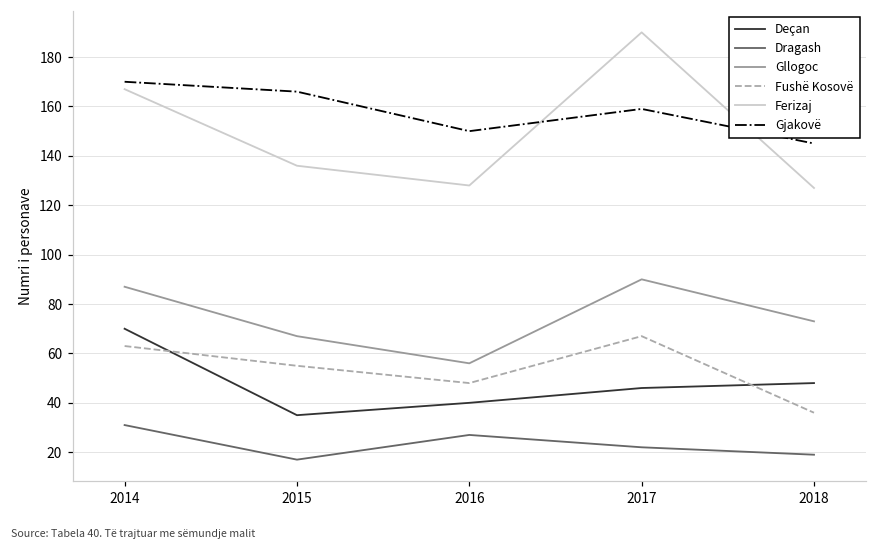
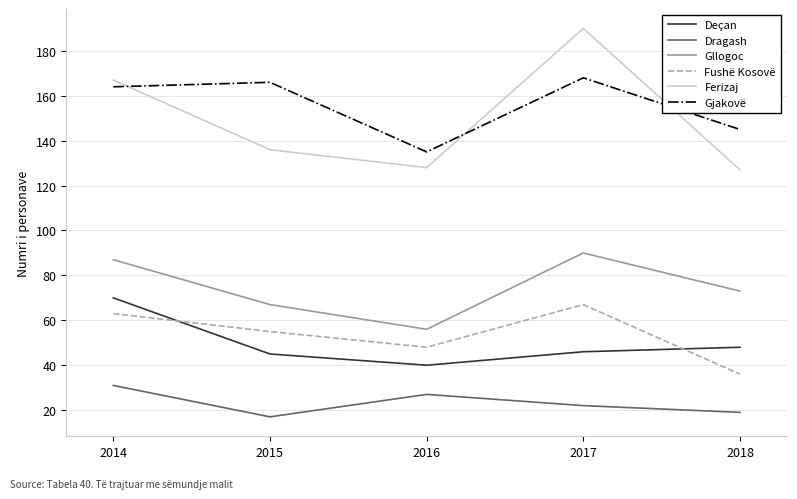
  {
    "Deçan": {
      "2014": 70,
-     "2015": 35,
+     "2015": 45,
      "2016": 40,
      "2017": 46,
      "2018": 48
    },
    "Dragash": {
      "2014": 31,
      "2015": 17,
      "2016": 27,
      "2017": 22,
      "2018": 19
    },
    "Gjakovë": {
-     "2014": 170,
+     "2014": 164,
      "2015": 166,
-     "2016": 150,
-     "2017": 159,
+     "2016": 135,
+     "2017": 168,
      "2018": 145
    }
  }
